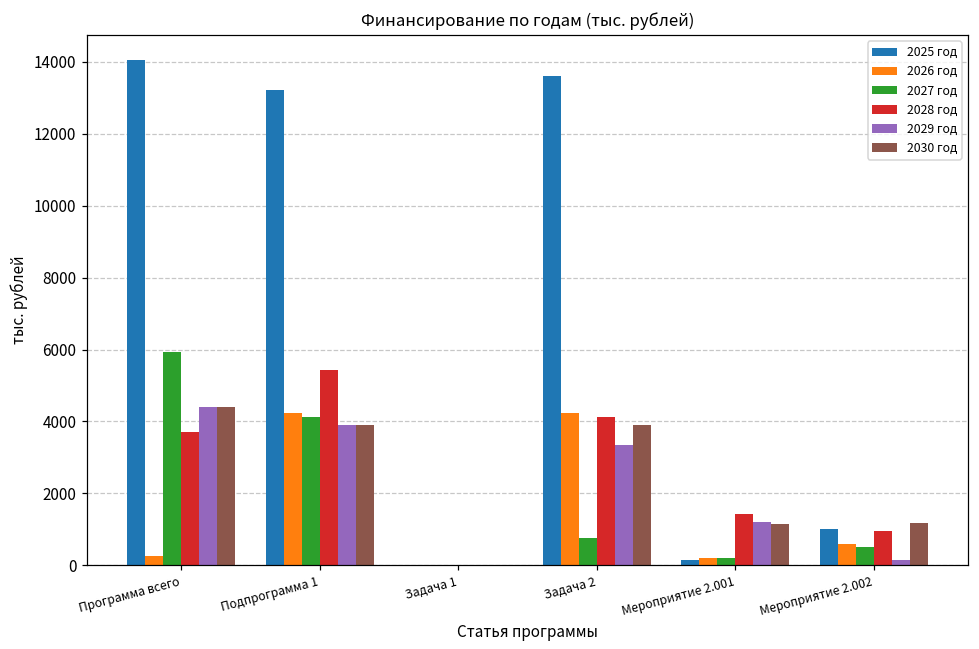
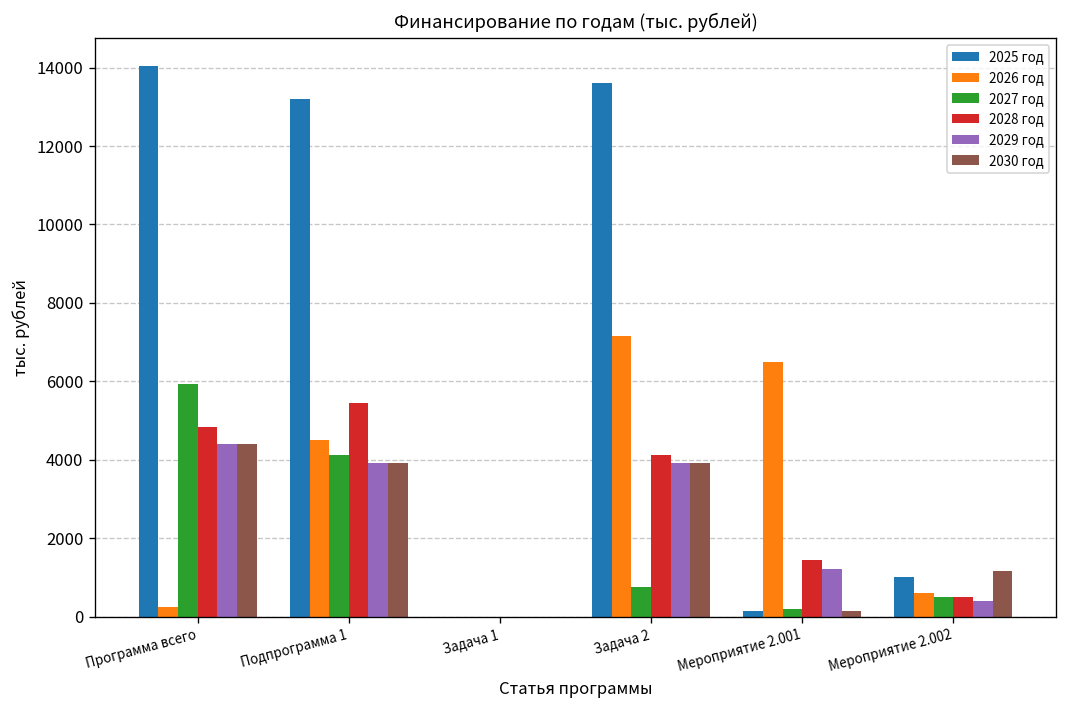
  {
    "2025 год": {
      "Программа всего": 14000,
      "Подпрограмма 1": 13200,
      "Задача 1": 0,
      "Задача 2": 13600,
      "Мероприятие 2.001": 200,
      "Мероприятие 2.002": 1000
    },
    "2026 год": {
      "Программа всего": 300,
-     "Подпрограмма 1": 4200,
+     "Подпрограмма 1": 4500,
      "Задача 1": 0,
-     "Задача 2": 4200,
-     "Мероприятие 2.001": 200,
+     "Задача 2": 7200,
+     "Мероприятие 2.001": 6500,
      "Мероприятие 2.002": 600
    },
    "2027 год": {
      "Программа всего": 5900,
      "Подпрограмма 1": 4100,
      "Задача 1": 0,
      "Задача 2": 700,
      "Мероприятие 2.001": 200,
      "Мероприятие 2.002": 500
    },
    "2028 год": {
-     "Программа всего": 3700,
+     "Программа всего": 4800,
      "Подпрограмма 1": 5400,
      "Задача 1": 0,
      "Задача 2": 4100,
      "Мероприятие 2.001": 1400,
-     "Мероприятие 2.002": 900
+     "Мероприятие 2.002": 500
    },
    "2029 год": {
      "Программа всего": 4400,
      "Подпрограмма 1": 3900,
      "Задача 1": 0,
-     "Задача 2": 3300,
+     "Задача 2": 3900,
      "Мероприятие 2.001": 1200,
-     "Мероприятие 2.002": 100
+     "Мероприятие 2.002": 400
    },
    "2030 год": {
      "Программа всего": 4400,
      "Подпрограмма 1": 3900,
      "Задача 1": 0,
      "Задача 2": 3900,
-     "Мероприятие 2.001": 1200,
+     "Мероприятие 2.001": 200,
      "Мероприятие 2.002": 1200
    }
  }
